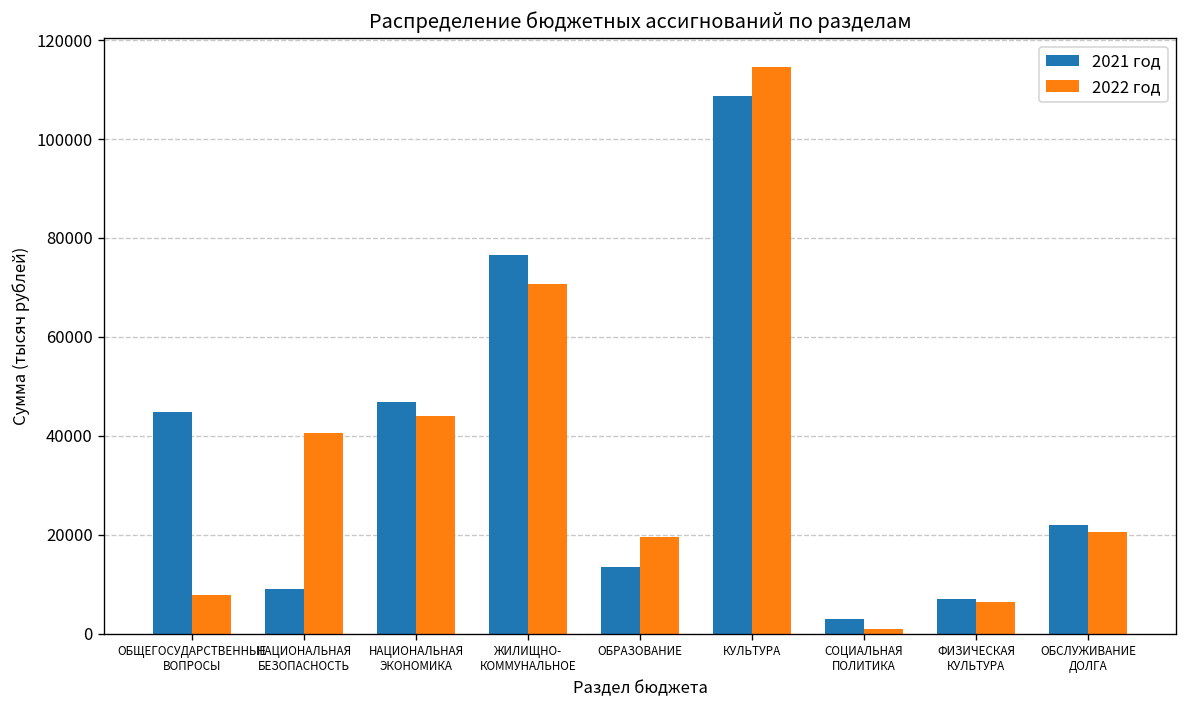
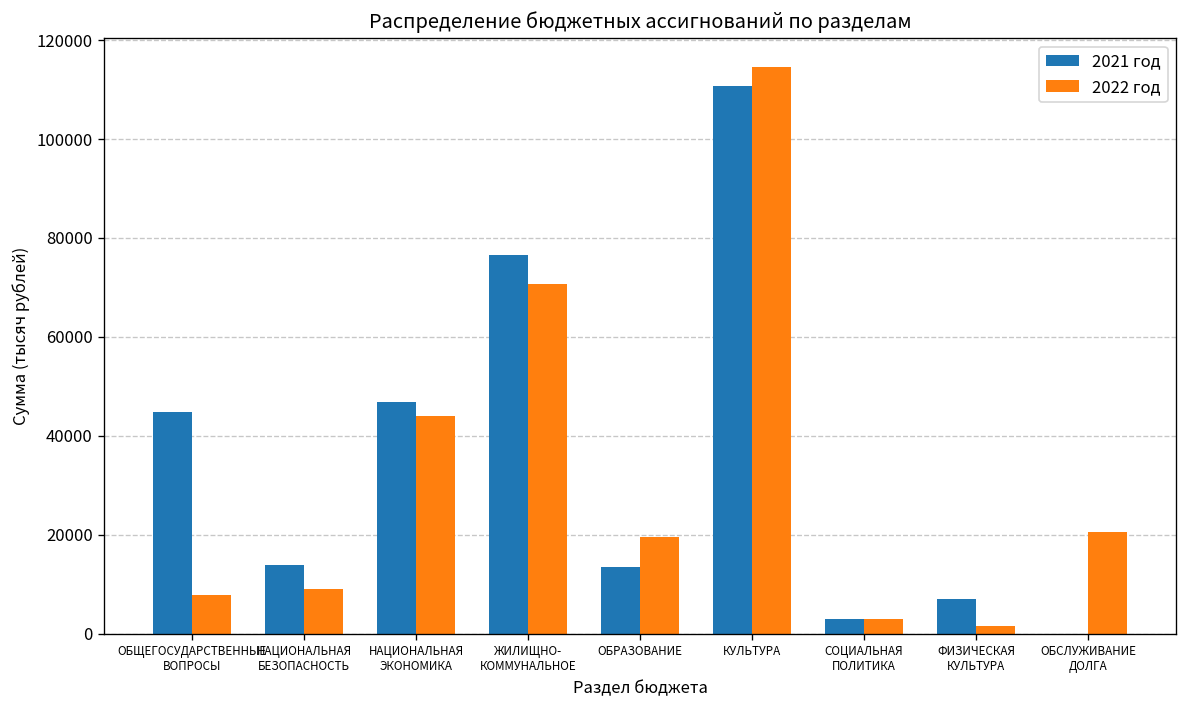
  {
    "2021 год": {
      "ОБЩЕГОСУДАРСТВЕННЫЕ ВОПРОСЫ": 45000,
-     "НАЦИОНАЛЬНАЯ БЕЗОПАСНОСТЬ": 9000,
+     "НАЦИОНАЛЬНАЯ БЕЗОПАСНОСТЬ": 14000,
      "НАЦИОНАЛЬНАЯ ЭКОНОМИКА": 47000,
      "ЖИЛИЩНО- КОММУНАЛЬНОЕ": 77000,
      "ОБРАЗОВАНИЕ": 14000,
-     "КУЛЬТУРА": 109000,
+     "КУЛЬТУРА": 111000,
      "СОЦИАЛЬНАЯ ПОЛИТИКА": 3000,
      "ФИЗИЧЕСКАЯ КУЛЬТУРА": 7000,
-     "ОБСЛУЖИВАНИЕ ДОЛГА": 22000
+     "ОБСЛУЖИВАНИЕ ДОЛГА": 0
    },
    "2022 год": {
      "ОБЩЕГОСУДАРСТВЕННЫЕ ВОПРОСЫ": 8000,
-     "НАЦИОНАЛЬНАЯ БЕЗОПАСНОСТЬ": 40000,
+     "НАЦИОНАЛЬНАЯ БЕЗОПАСНОСТЬ": 9000,
      "НАЦИОНАЛЬНАЯ ЭКОНОМИКА": 44000,
      "ЖИЛИЩНО- КОММУНАЛЬНОЕ": 71000,
      "ОБРАЗОВАНИЕ": 20000,
      "КУЛЬТУРА": 115000,
-     "СОЦИАЛЬНАЯ ПОЛИТИКА": 1000,
-     "ФИЗИЧЕСКАЯ КУЛЬТУРА": 6000,
+     "СОЦИАЛЬНАЯ ПОЛИТИКА": 3000,
+     "ФИЗИЧЕСКАЯ КУЛЬТУРА": 1000,
      "ОБСЛУЖИВАНИЕ ДОЛГА": 20000
    }
  }
